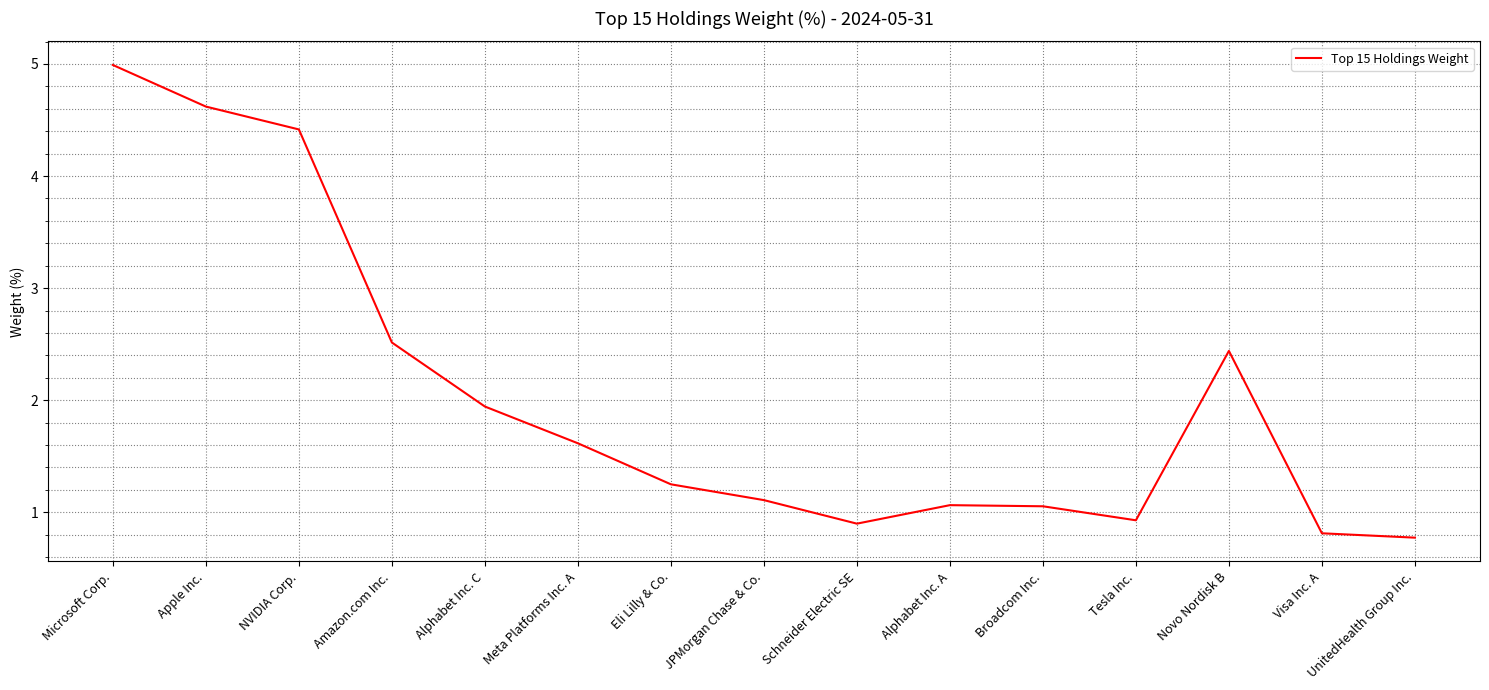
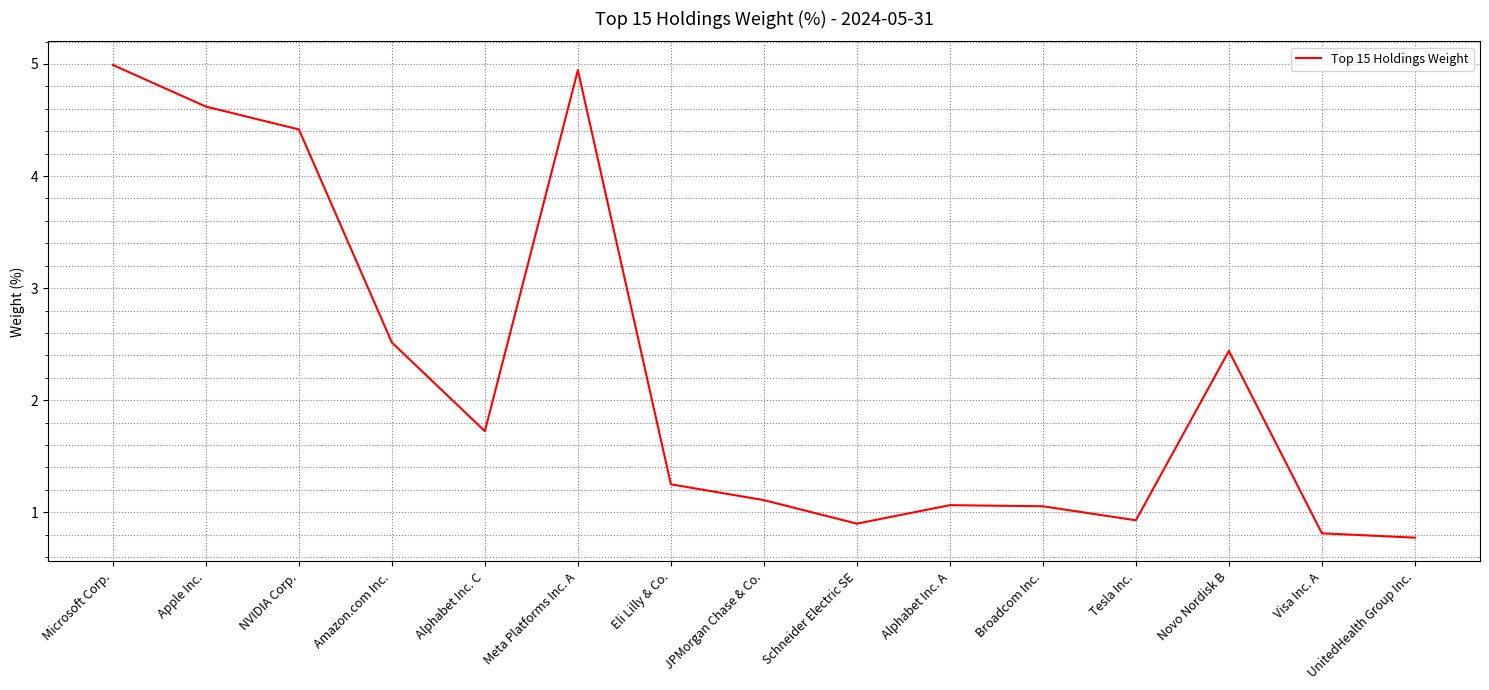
  {
    "Microsoft Corp.": 4.99,
    "Apple Inc.": 4.62,
    "NVIDIA Corp.": 4.42,
    "Amazon.com Inc.": 2.52,
-   "Alphabet Inc. C": 1.94,
-   "Meta Platforms Inc. A": 1.62,
+   "Alphabet Inc. C": 1.72,
+   "Meta Platforms Inc. A": 4.95,
    "Eli Lilly & Co.": 1.25,
    "JPMorgan Chase & Co.": 1.11,
    "Schneider Electric SE": 0.90,
    "Alphabet Inc. A": 1.06,
    "Broadcom Inc.": 1.05,
    "Tesla Inc.": 0.93,
    "Novo Nordisk B": 2.44,
    "Visa Inc. A": 0.81,
    "UnitedHealth Group Inc.": 0.77
  }
